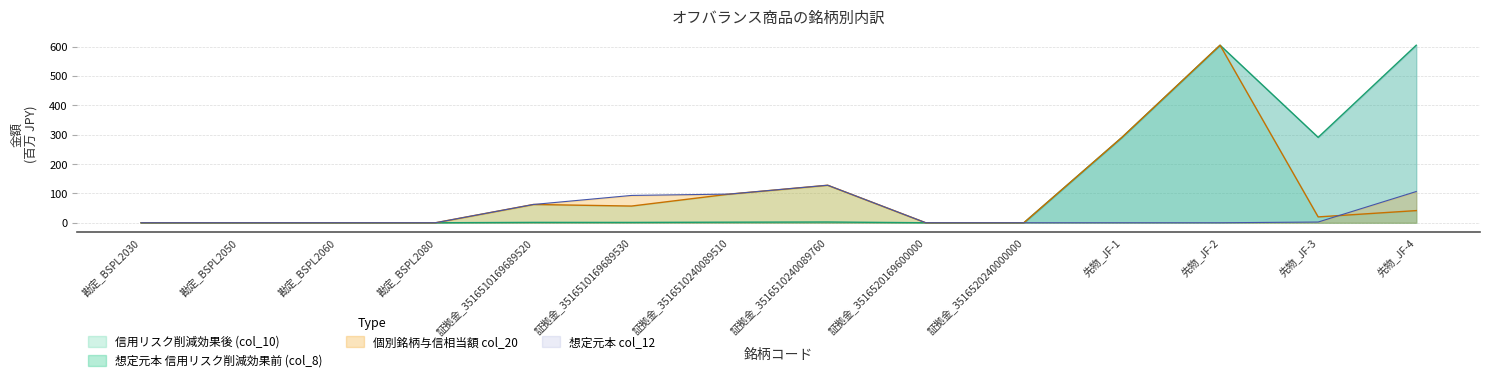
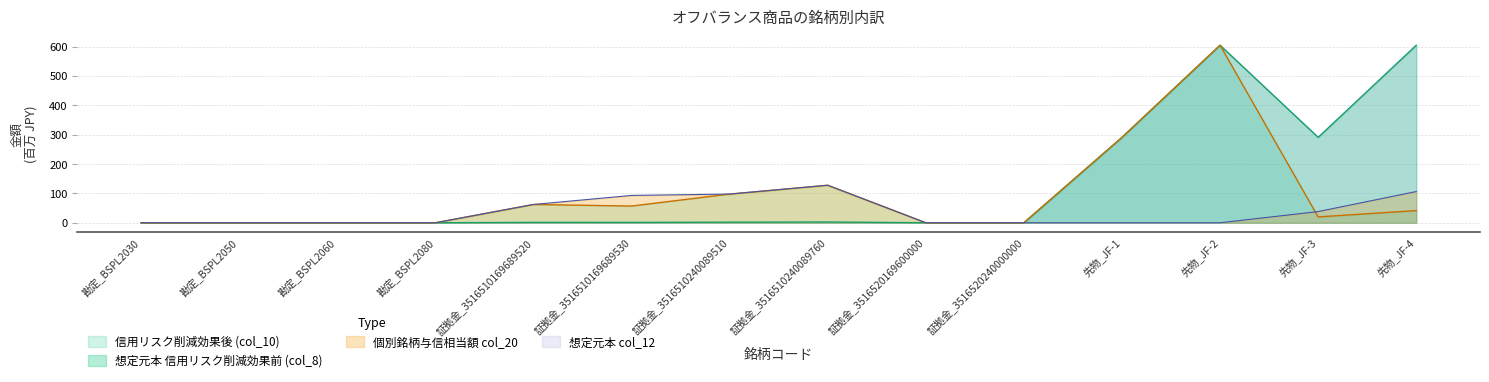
  {
    "個別銘柄与信相当額 col_20": {
      "証拠金_3516510169689530": 90,
      "先物_JF-1": 0,
      "先物_JF-2": 0,
-     "先物_JF-3": 0,
+     "先物_JF-3": 40,
      "先物_JF-4": 110
    }
  }
